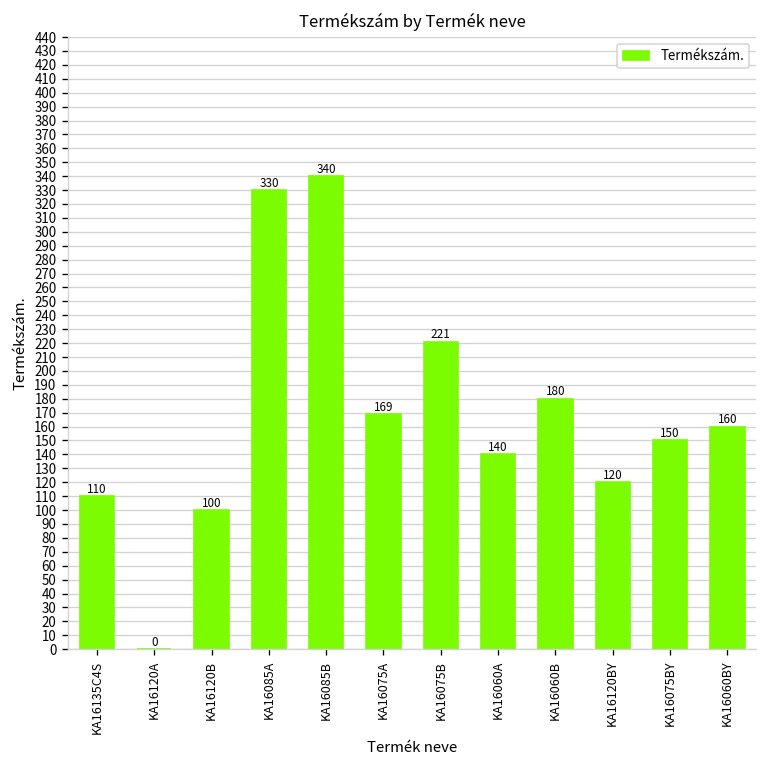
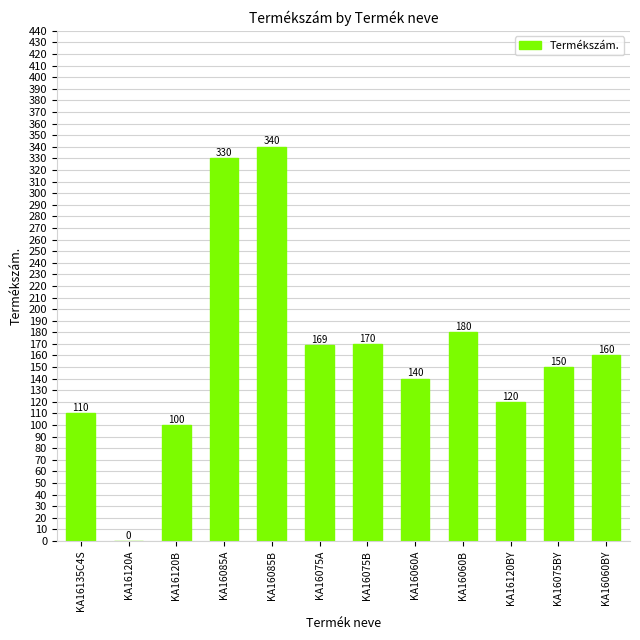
  {
    "KA16135C4S": 110,
    "KA16120A": 0,
    "KA16120B": 100,
    "KA16085A": 330,
    "KA16085B": 340,
    "KA16075A": 169,
-   "KA16075B": 221,
+   "KA16075B": 170,
    "KA16060A": 140,
    "KA16060B": 180,
    "KA16120BY": 120,
    "KA16075BY": 150,
    "KA16060BY": 160
  }
